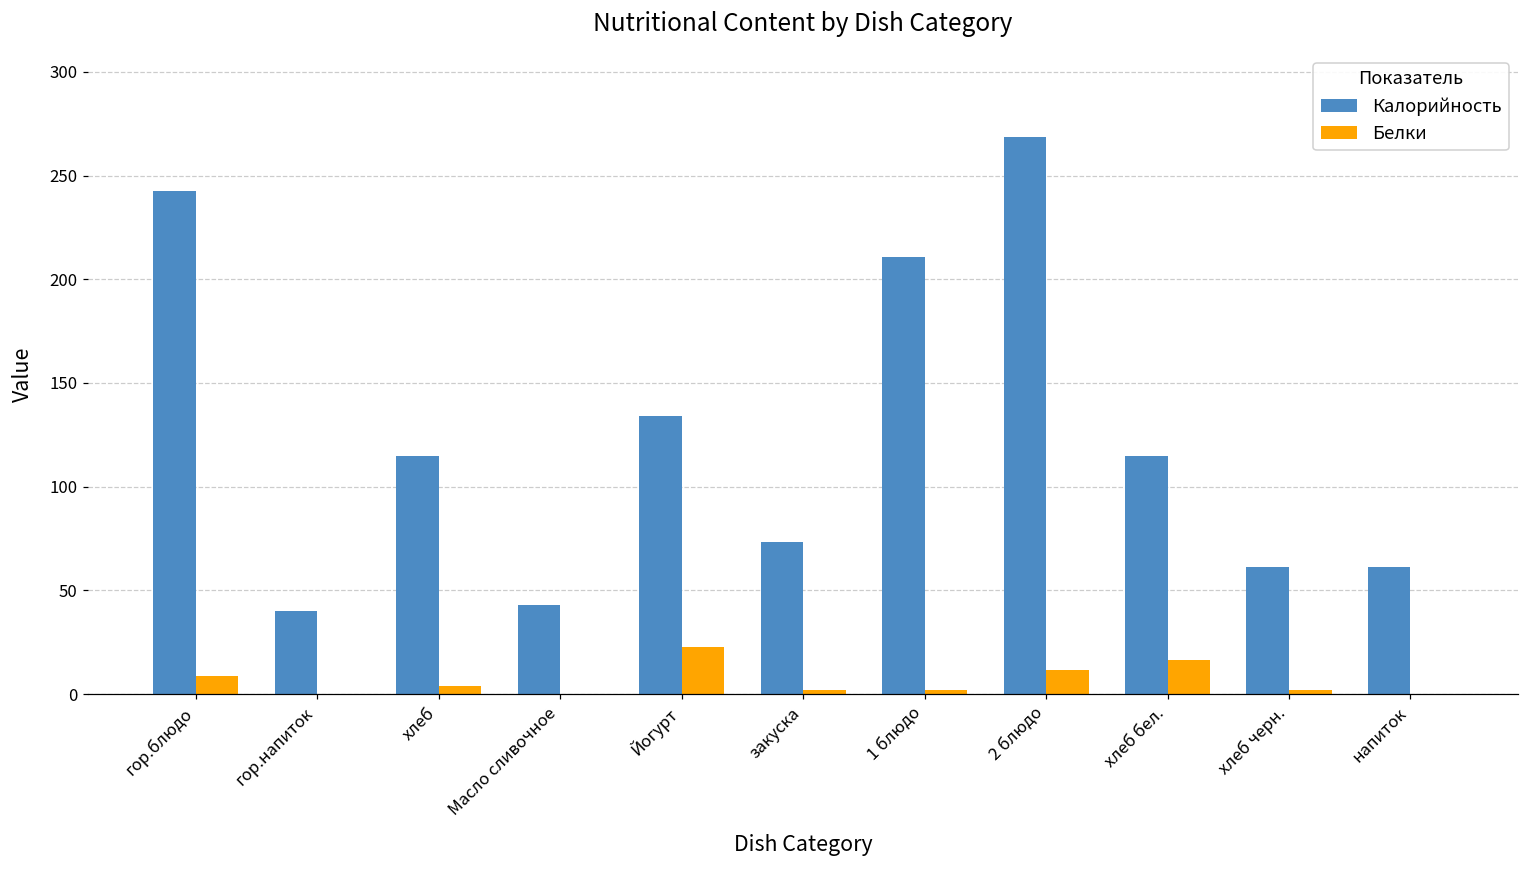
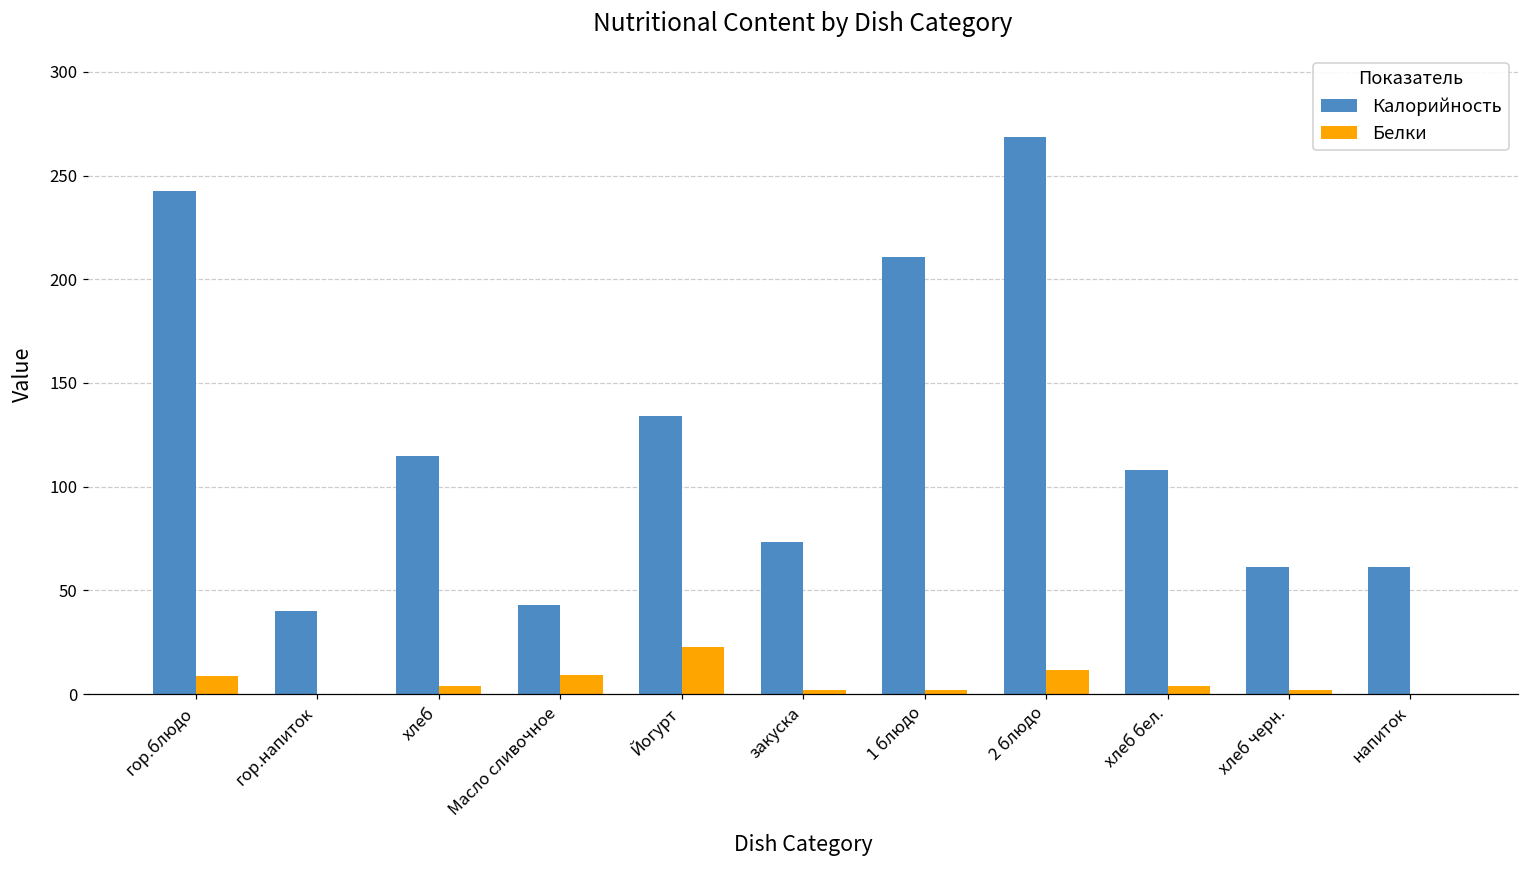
  {
    "Калорийность": {
      "гор.блюдо": 243,
      "гор.напиток": 40,
      "хлеб": 115,
      "Масло сливочное": 43,
      "Йогурт": 134,
      "закуска": 74,
      "1 блюдо": 211,
      "2 блюдо": 269,
-     "хлеб бел.": 115,
+     "хлеб бел.": 108,
      "хлеб черн.": 61,
      "напиток": 61
    },
    "Белки": {
      "гор.блюдо": 9,
      "хлеб": 4,
-     "Масло сливочное": 0,
+     "Масло сливочное": 9,
      "Йогурт": 23,
      "закуска": 2,
      "1 блюдо": 2,
      "2 блюдо": 12,
-     "хлеб бел.": 16,
+     "хлеб бел.": 4,
      "хлеб черн.": 2
    }
  }
